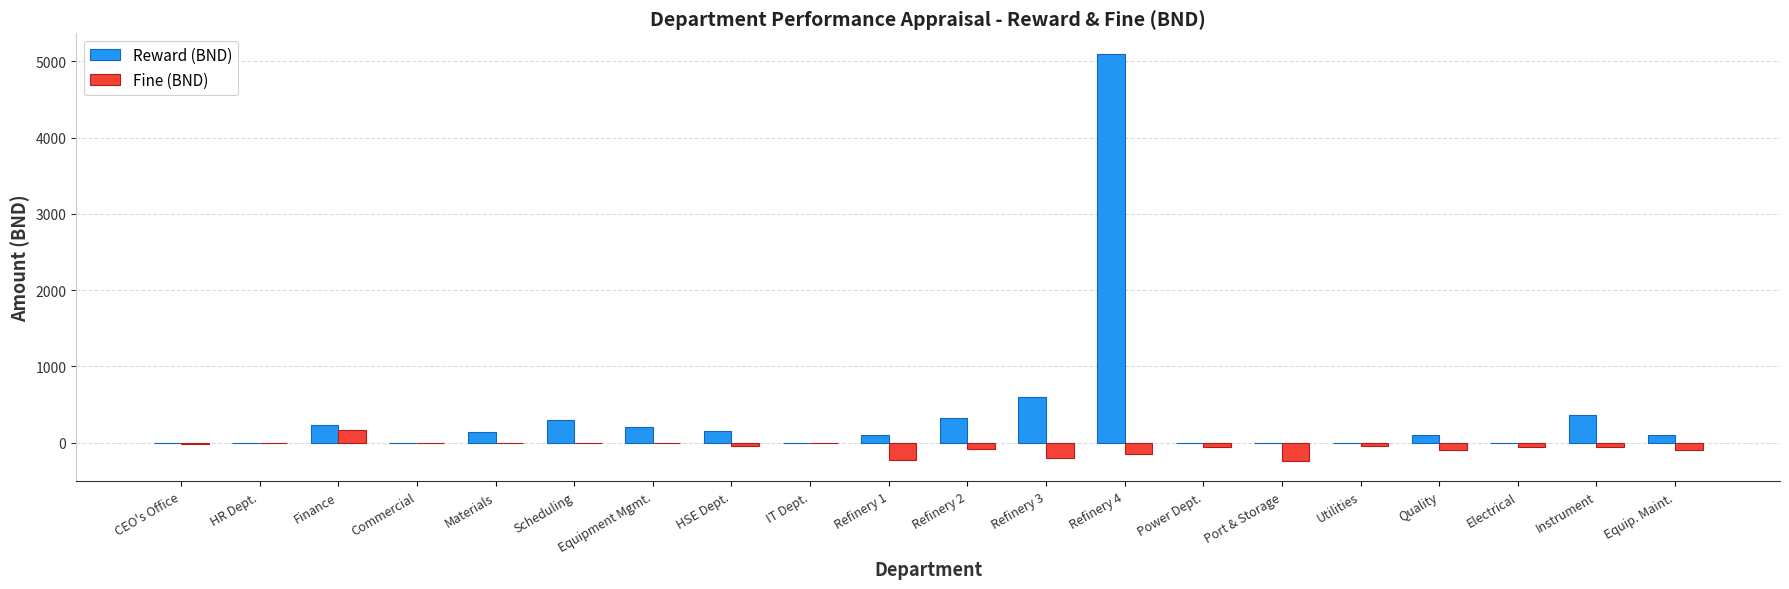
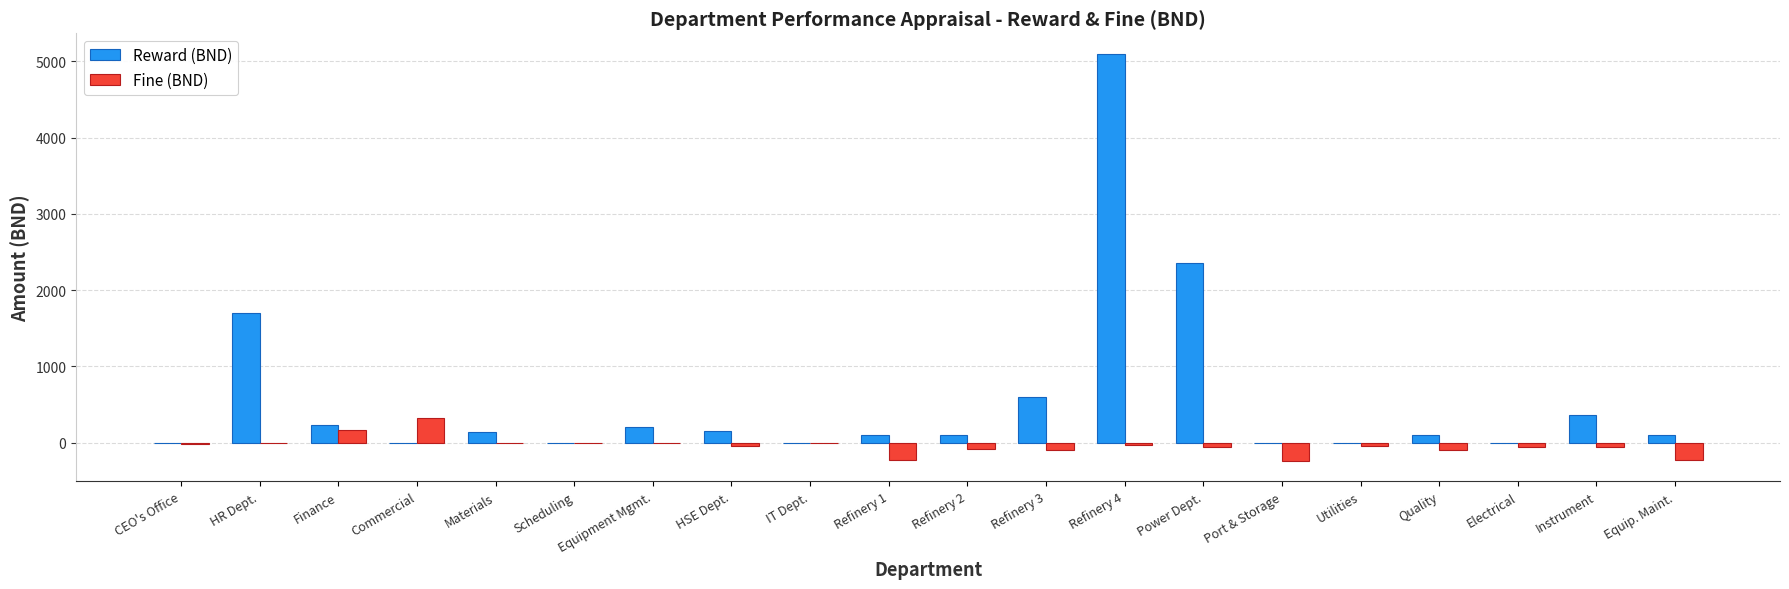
  {
    "Reward (BND)": {
      "CEO's Office": 0,
-     "HR Dept.": 0,
+     "HR Dept.": 1700,
      "Finance": 200,
      "Commercial": 0,
      "Materials": 100,
-     "Scheduling": 300,
+     "Scheduling": 0,
      "Equipment Mgmt.": 200,
      "HSE Dept.": 200,
      "IT Dept.": 0,
      "Refinery 1": 100,
-     "Refinery 2": 300,
+     "Refinery 2": 100,
      "Refinery 3": 600,
      "Refinery 4": 5100,
-     "Power Dept.": 0,
+     "Power Dept.": 2400,
      "Port & Storage": 0,
      "Utilities": 0,
      "Quality": 100,
      "Electrical": 0,
      "Instrument": 400,
      "Equip. Maint.": 100
    },
    "Fine (BND)": {
      "HR Dept.": 0,
      "Finance": 200,
-     "Commercial": 0,
+     "Commercial": 300,
      "Materials": 0,
      "Equipment Mgmt.": 0,
      "HSE Dept.": 0,
      "IT Dept.": 0,
      "Refinery 1": -200,
      "Refinery 2": -100,
-     "Refinery 3": -200,
-     "Refinery 4": -200,
+     "Refinery 3": -100,
+     "Refinery 4": 0,
      "Power Dept.": -100,
      "Port & Storage": -200,
      "Utilities": 0,
      "Quality": -100,
      "Electrical": -100,
      "Instrument": -100,
-     "Equip. Maint.": -100
+     "Equip. Maint.": -200
    }
  }
